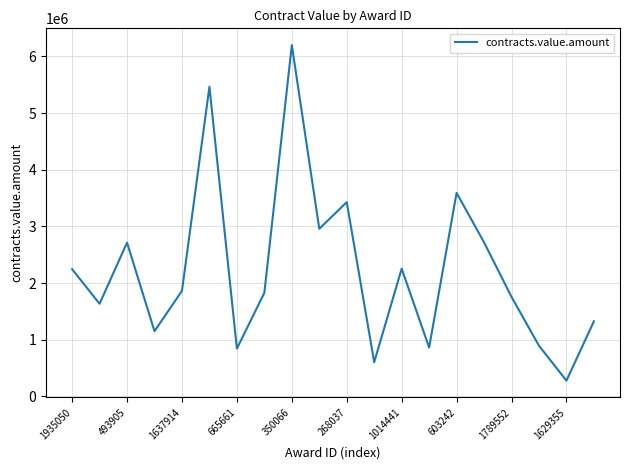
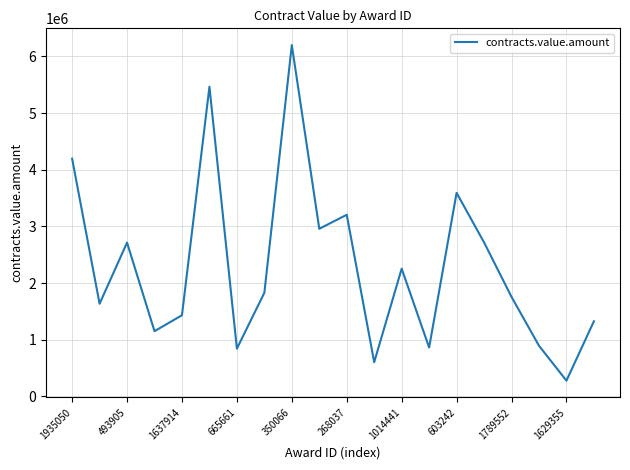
  {
-   "1935050": 2200000,
+   "1935050": 4200000,
    "493905": 2700000,
-   "1637914": 1900000,
+   "1637914": 1400000,
    "665661": 800000,
    "350066": 6200000,
-   "268037": 3400000,
+   "268037": 3200000,
    "1014441": 2300000,
    "603242": 3600000,
    "1789552": 1800000,
    "1629355": 300000
  }
